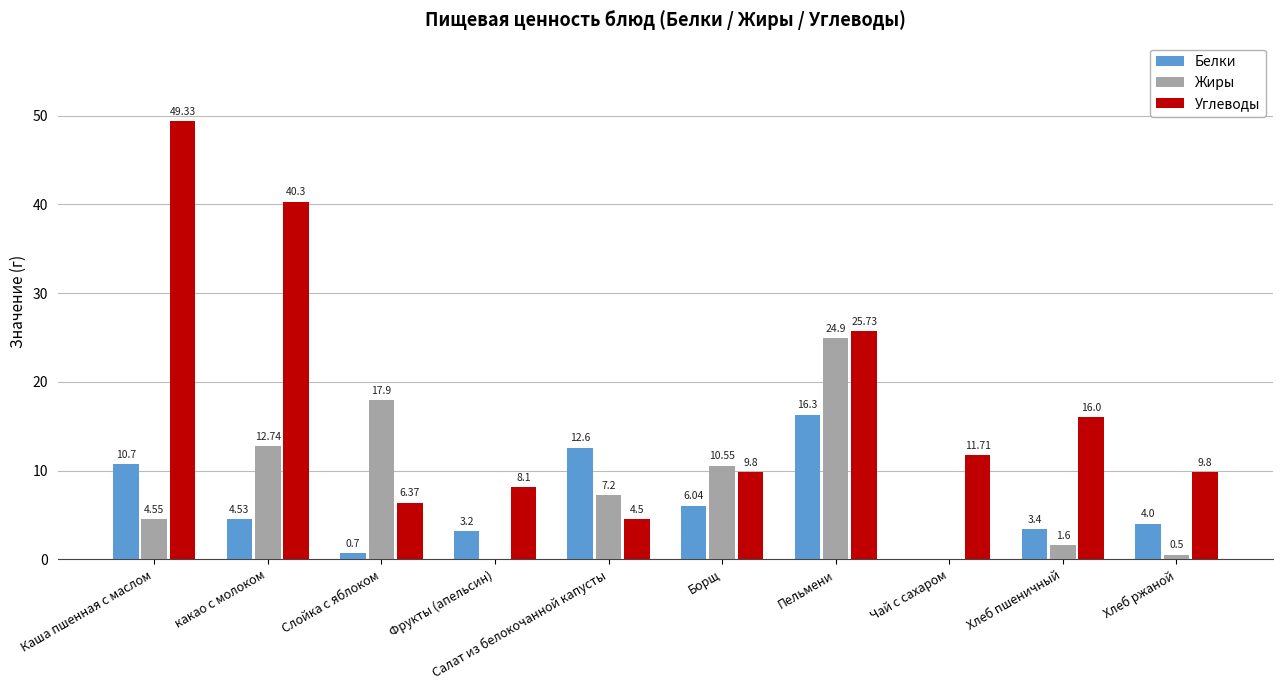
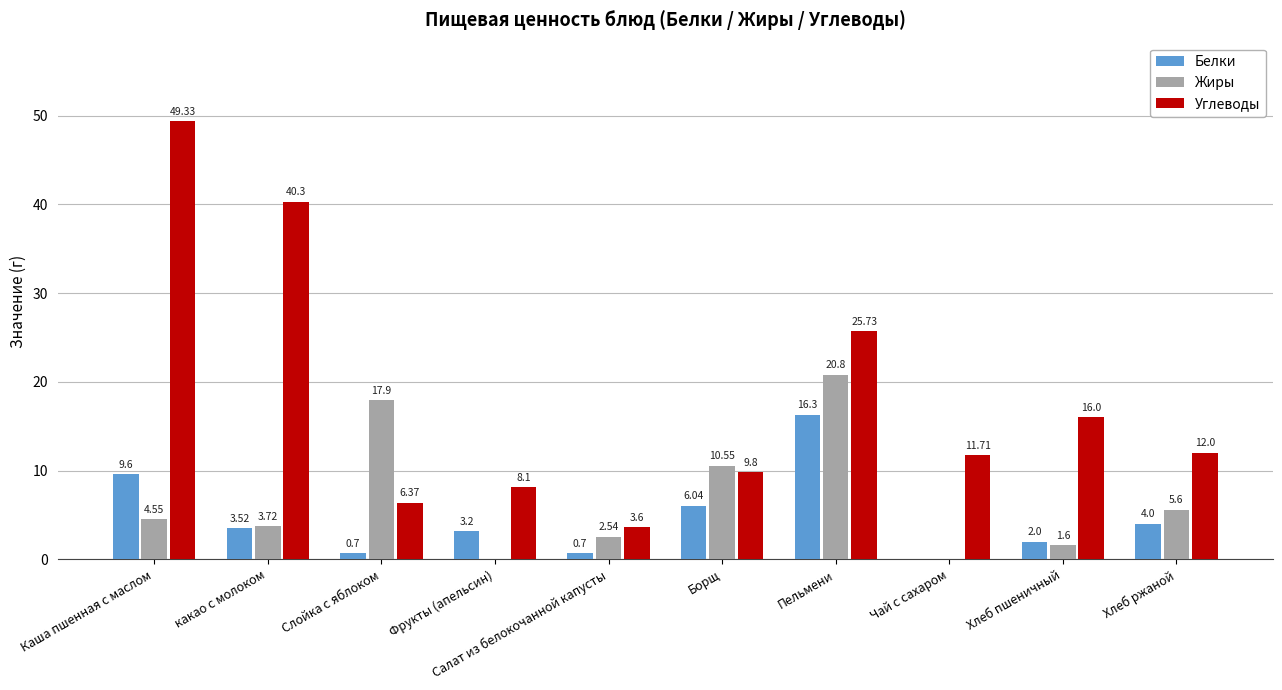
  {
    "Белки": {
-     "Каша пшенная с маслом": 10.7,
-     "какао с молоком": 4.53,
+     "Каша пшенная с маслом": 9.6,
+     "какао с молоком": 3.52,
      "Слойка с яблоком": 0.7,
      "Фрукты (апельсин)": 3.2,
-     "Салат из белокочанной капусты": 12.6,
+     "Салат из белокочанной капусты": 0.7,
      "Борщ": 6.04,
      "Пельмени": 16.3,
-     "Хлеб пшеничный": 3.4,
+     "Хлеб пшеничный": 2.0,
      "Хлеб ржаной": 4.0
    },
    "Жиры": {
      "Каша пшенная с маслом": 4.55,
-     "какао с молоком": 12.74,
+     "какао с молоком": 3.72,
      "Слойка с яблоком": 17.9,
-     "Салат из белокочанной капусты": 7.2,
+     "Салат из белокочанной капусты": 2.54,
      "Борщ": 10.55,
-     "Пельмени": 24.9,
+     "Пельмени": 20.8,
      "Хлеб пшеничный": 1.6,
-     "Хлеб ржаной": 0.5
+     "Хлеб ржаной": 5.6
    },
    "Углеводы": {
      "Каша пшенная с маслом": 49.33,
      "какао с молоком": 40.3,
      "Слойка с яблоком": 6.37,
      "Фрукты (апельсин)": 8.1,
-     "Салат из белокочанной капусты": 4.5,
+     "Салат из белокочанной капусты": 3.6,
      "Борщ": 9.8,
      "Пельмени": 25.73,
      "Чай с сахаром": 11.71,
      "Хлеб пшеничный": 16.0,
-     "Хлеб ржаной": 9.8
+     "Хлеб ржаной": 12.0
    }
  }
